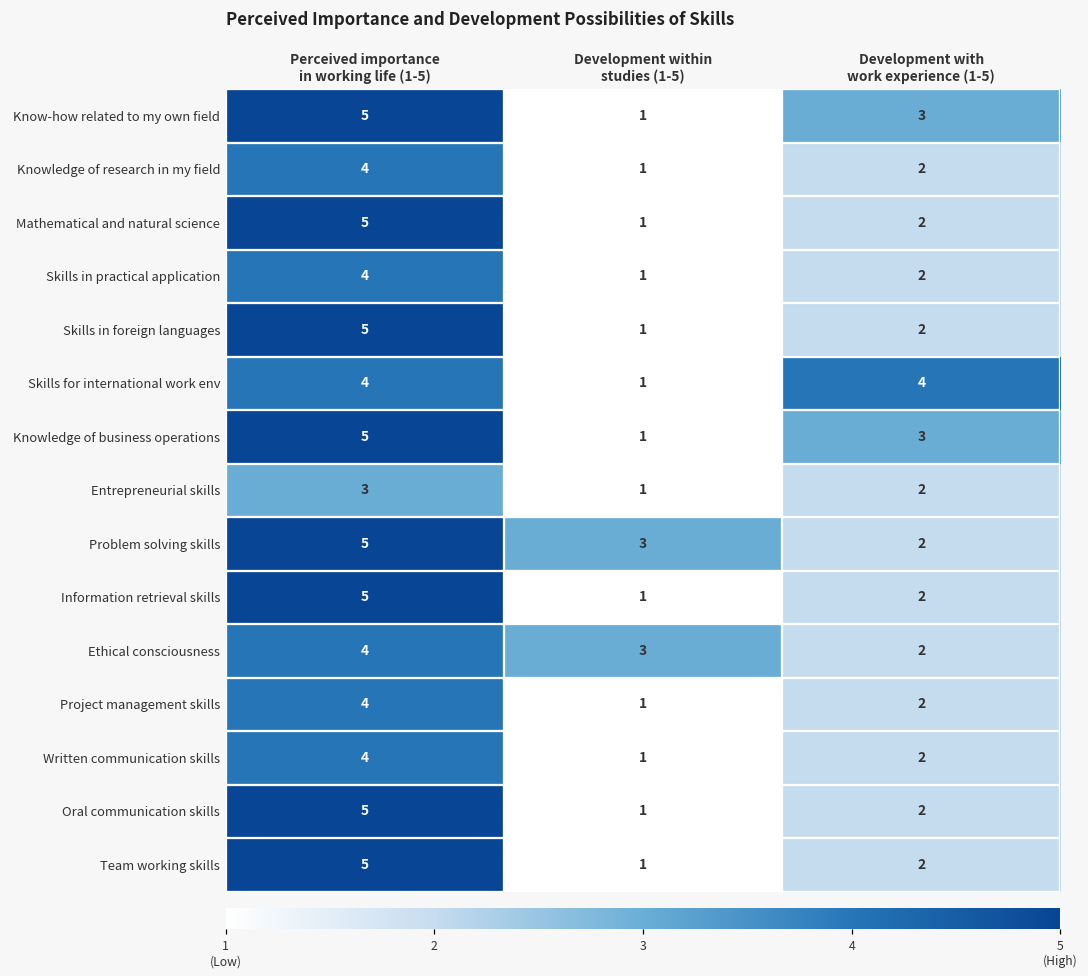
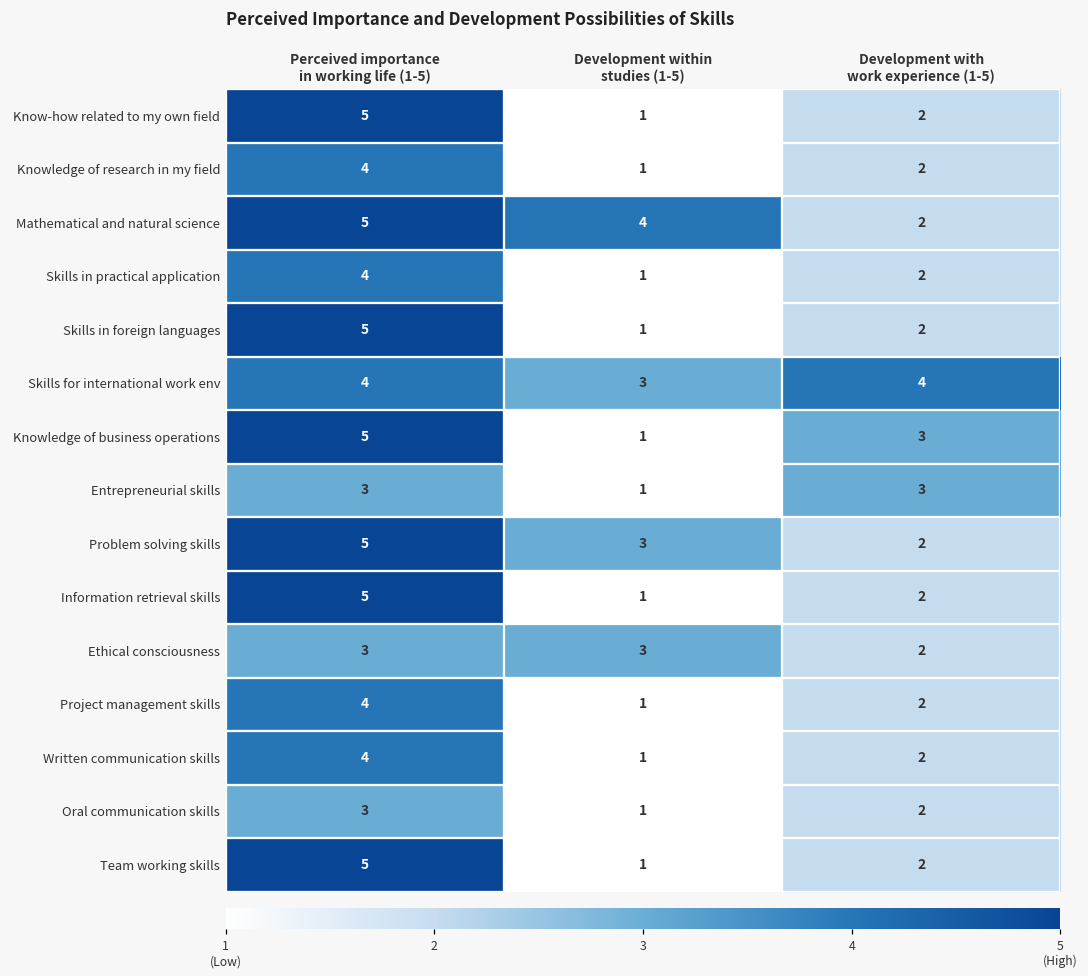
  {
    "Know-how related to my own field": {
      "Perceived importance in working life (1-5)": 5,
      "Development within studies (1-5)": 1,
-     "Development with work experience (1-5)": 3
+     "Development with work experience (1-5)": 2
    },
    "Knowledge of research in my field": {
      "Perceived importance in working life (1-5)": 4,
      "Development within studies (1-5)": 1,
      "Development with work experience (1-5)": 2
    },
    "Mathematical and natural science": {
      "Perceived importance in working life (1-5)": 5,
-     "Development within studies (1-5)": 1,
+     "Development within studies (1-5)": 4,
      "Development with work experience (1-5)": 2
    },
    "Skills in practical application": {
      "Perceived importance in working life (1-5)": 4,
      "Development within studies (1-5)": 1,
      "Development with work experience (1-5)": 2
    },
    "Skills in foreign languages": {
      "Perceived importance in working life (1-5)": 5,
      "Development within studies (1-5)": 1,
      "Development with work experience (1-5)": 2
    },
    "Skills for international work env": {
      "Perceived importance in working life (1-5)": 4,
-     "Development within studies (1-5)": 1,
+     "Development within studies (1-5)": 3,
      "Development with work experience (1-5)": 4
    },
    "Knowledge of business operations": {
      "Perceived importance in working life (1-5)": 5,
      "Development within studies (1-5)": 1,
      "Development with work experience (1-5)": 3
    },
    "Entrepreneurial skills": {
      "Perceived importance in working life (1-5)": 3,
      "Development within studies (1-5)": 1,
-     "Development with work experience (1-5)": 2
+     "Development with work experience (1-5)": 3
    },
    "Problem solving skills": {
      "Perceived importance in working life (1-5)": 5,
      "Development within studies (1-5)": 3,
      "Development with work experience (1-5)": 2
    },
    "Information retrieval skills": {
      "Perceived importance in working life (1-5)": 5,
      "Development within studies (1-5)": 1,
      "Development with work experience (1-5)": 2
    },
    "Ethical consciousness": {
-     "Perceived importance in working life (1-5)": 4,
+     "Perceived importance in working life (1-5)": 3,
      "Development within studies (1-5)": 3,
      "Development with work experience (1-5)": 2
    },
    "Project management skills": {
      "Perceived importance in working life (1-5)": 4,
      "Development within studies (1-5)": 1,
      "Development with work experience (1-5)": 2
    },
    "Written communication skills": {
      "Perceived importance in working life (1-5)": 4,
      "Development within studies (1-5)": 1,
      "Development with work experience (1-5)": 2
    },
    "Oral communication skills": {
-     "Perceived importance in working life (1-5)": 5,
+     "Perceived importance in working life (1-5)": 3,
      "Development within studies (1-5)": 1,
      "Development with work experience (1-5)": 2
    },
    "Team working skills": {
      "Perceived importance in working life (1-5)": 5,
      "Development within studies (1-5)": 1,
      "Development with work experience (1-5)": 2
    }
  }
